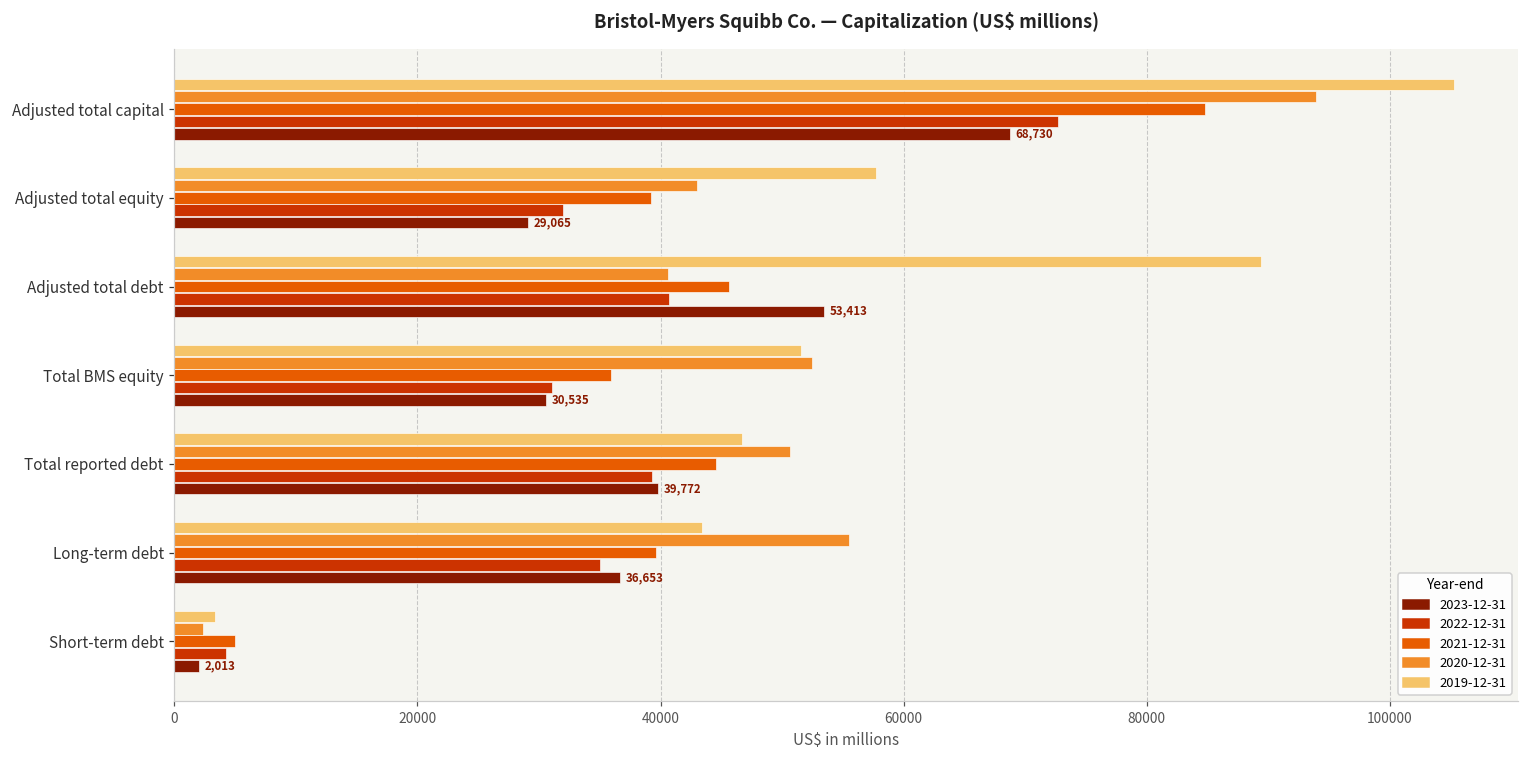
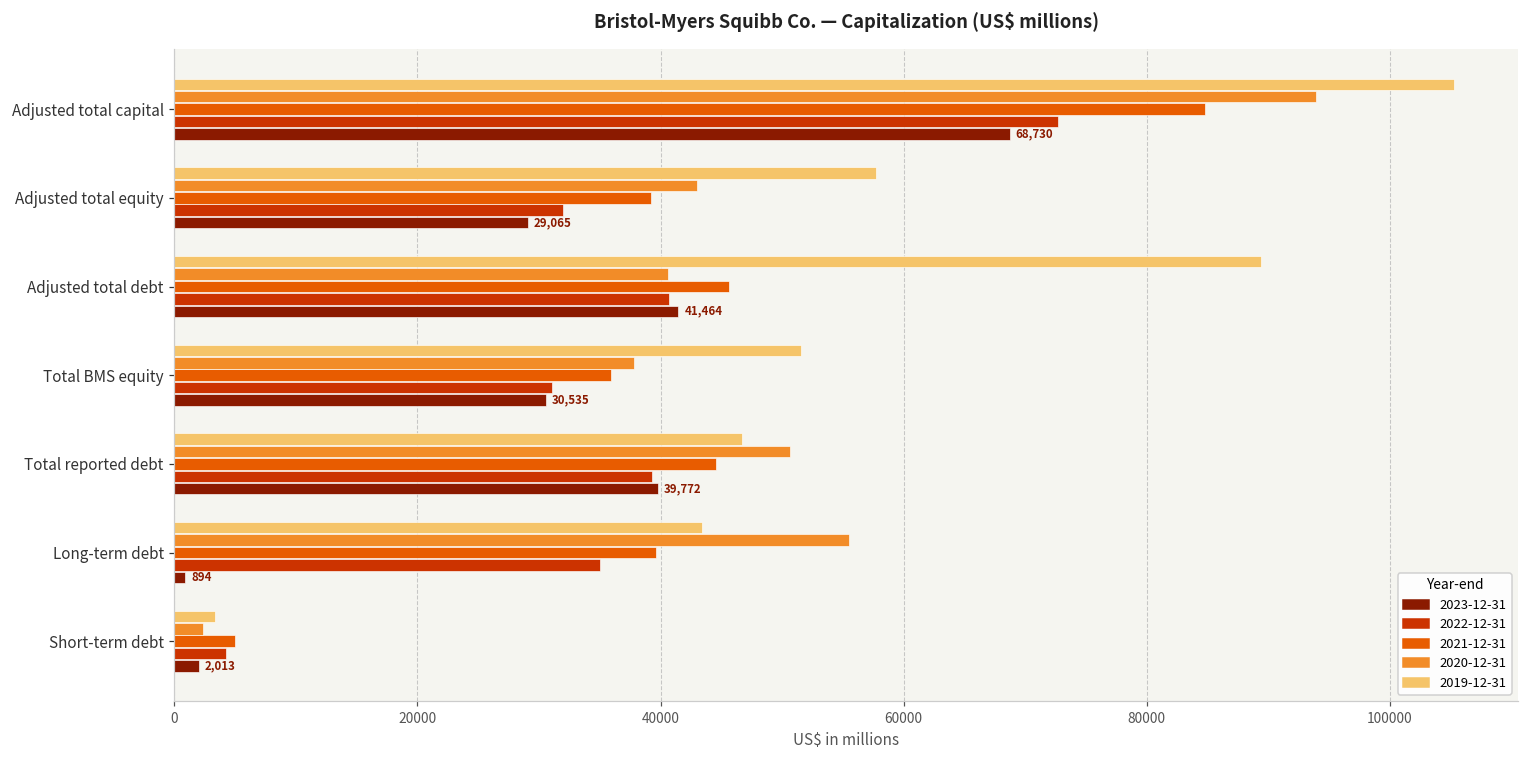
  {
    "2023-12-31": {
      "Adjusted total capital": "68,730",
      "Adjusted total equity": "29,065",
-     "Adjusted total debt": "53,413",
+     "Adjusted total debt": "41,464",
      "Total BMS equity": "30,535",
      "Total reported debt": "39,772",
-     "Long-term debt": "36,653",
+     "Long-term debt": "894",
      "Short-term debt": "2,013"
    },
    "2020-12-31": {
      "Adjusted total capital": "94000",
      "Adjusted total equity": "43000",
      "Adjusted total debt": "40600",
-     "Total BMS equity": "52500",
+     "Total BMS equity": "37800",
      "Total reported debt": "50700",
      "Long-term debt": "55500",
      "Short-term debt": "2300"
    },
    "2019-12-31": {
      "Adjusted total capital": "105300",
      "Adjusted total equity": "57800",
      "Adjusted total debt": "89400",
      "Total BMS equity": "51600",
      "Total reported debt": "46700",
      "Long-term debt": "43400",
      "Short-term debt": "3300"
    }
  }
